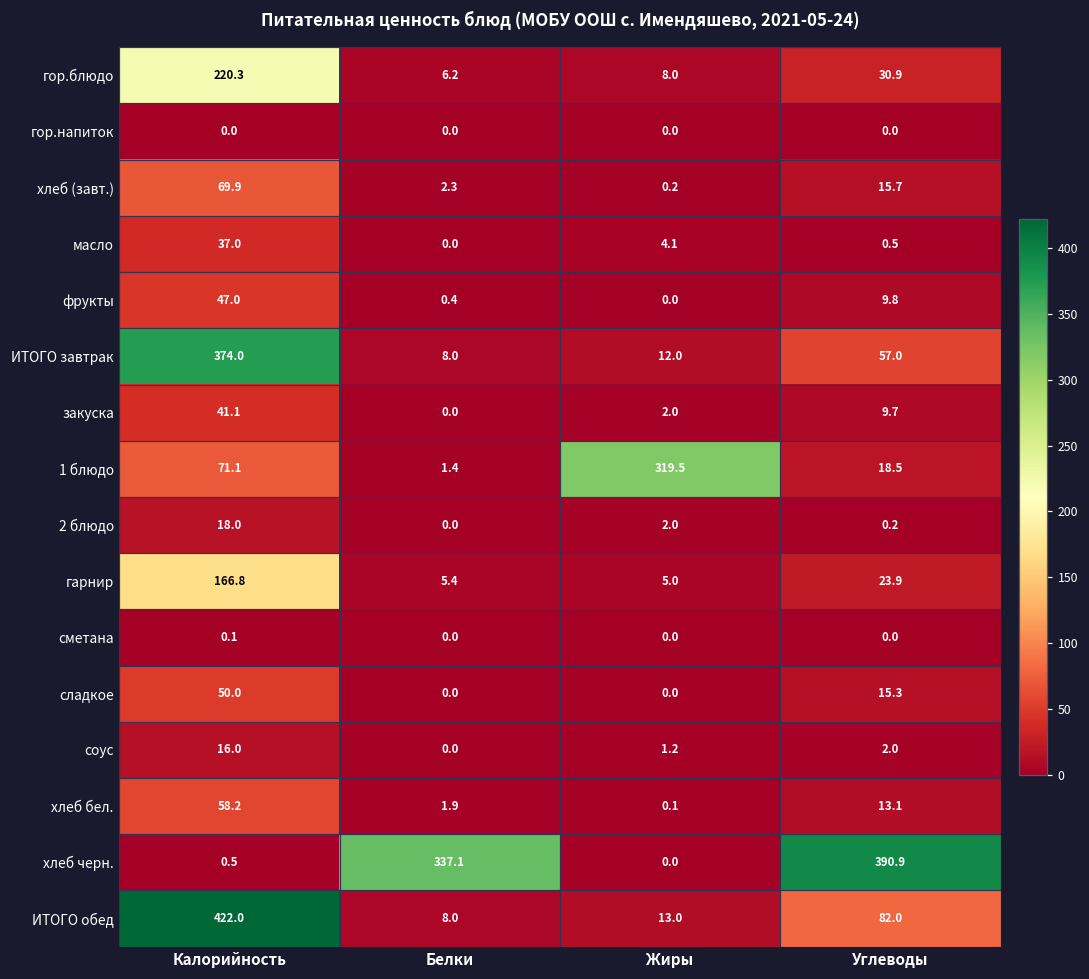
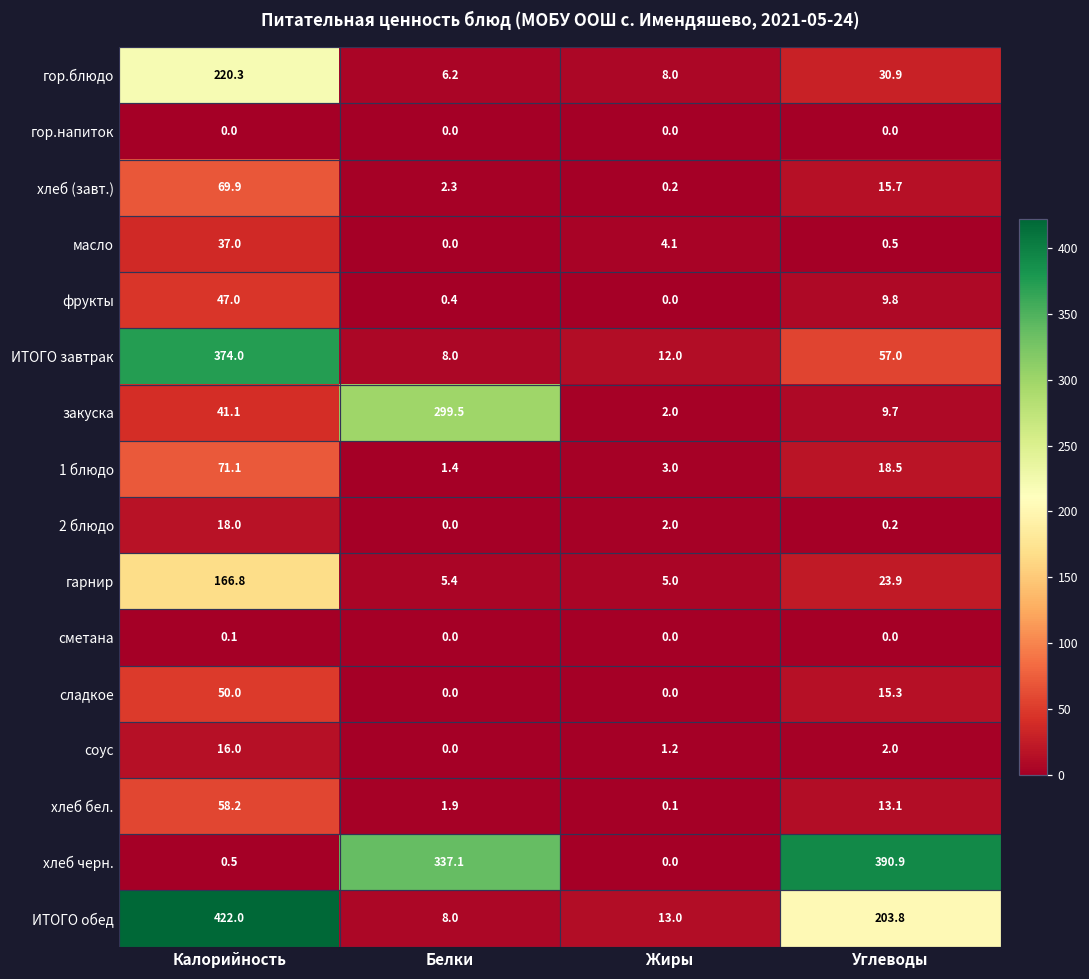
  {
    "гор.блюдо": {
      "Калорийность": 220.3,
      "Белки": 6.2,
      "Жиры": 8.0,
      "Углеводы": 30.9
    },
    "гор.напиток": {
      "Калорийность": 0.0,
      "Белки": 0.0,
      "Жиры": 0.0,
      "Углеводы": 0.0
    },
    "хлеб (завт.)": {
      "Калорийность": 69.9,
      "Белки": 2.3,
      "Жиры": 0.2,
      "Углеводы": 15.7
    },
    "масло": {
      "Калорийность": 37.0,
      "Белки": 0.0,
      "Жиры": 4.1,
      "Углеводы": 0.5
    },
    "фрукты": {
      "Калорийность": 47.0,
      "Белки": 0.4,
      "Жиры": 0.0,
      "Углеводы": 9.8
    },
    "ИТОГО завтрак": {
      "Калорийность": 374.0,
      "Белки": 8.0,
      "Жиры": 12.0,
      "Углеводы": 57.0
    },
    "закуска": {
      "Калорийность": 41.1,
-     "Белки": 0.0,
+     "Белки": 299.5,
      "Жиры": 2.0,
      "Углеводы": 9.7
    },
    "1 блюдо": {
      "Калорийность": 71.1,
      "Белки": 1.4,
-     "Жиры": 319.5,
+     "Жиры": 3.0,
      "Углеводы": 18.5
    },
    "2 блюдо": {
      "Калорийность": 18.0,
      "Белки": 0.0,
      "Жиры": 2.0,
      "Углеводы": 0.2
    },
    "гарнир": {
      "Калорийность": 166.8,
      "Белки": 5.4,
      "Жиры": 5.0,
      "Углеводы": 23.9
    },
    "сметана": {
      "Калорийность": 0.1,
      "Белки": 0.0,
      "Жиры": 0.0,
      "Углеводы": 0.0
    },
    "сладкое": {
      "Калорийность": 50.0,
      "Белки": 0.0,
      "Жиры": 0.0,
      "Углеводы": 15.3
    },
    "соус": {
      "Калорийность": 16.0,
      "Белки": 0.0,
      "Жиры": 1.2,
      "Углеводы": 2.0
    },
    "хлеб бел.": {
      "Калорийность": 58.2,
      "Белки": 1.9,
      "Жиры": 0.1,
      "Углеводы": 13.1
    },
    "хлеб черн.": {
      "Калорийность": 0.5,
      "Белки": 337.1,
      "Жиры": 0.0,
      "Углеводы": 390.9
    },
    "ИТОГО обед": {
      "Калорийность": 422.0,
      "Белки": 8.0,
      "Жиры": 13.0,
-     "Углеводы": 82.0
+     "Углеводы": 203.8
    }
  }
